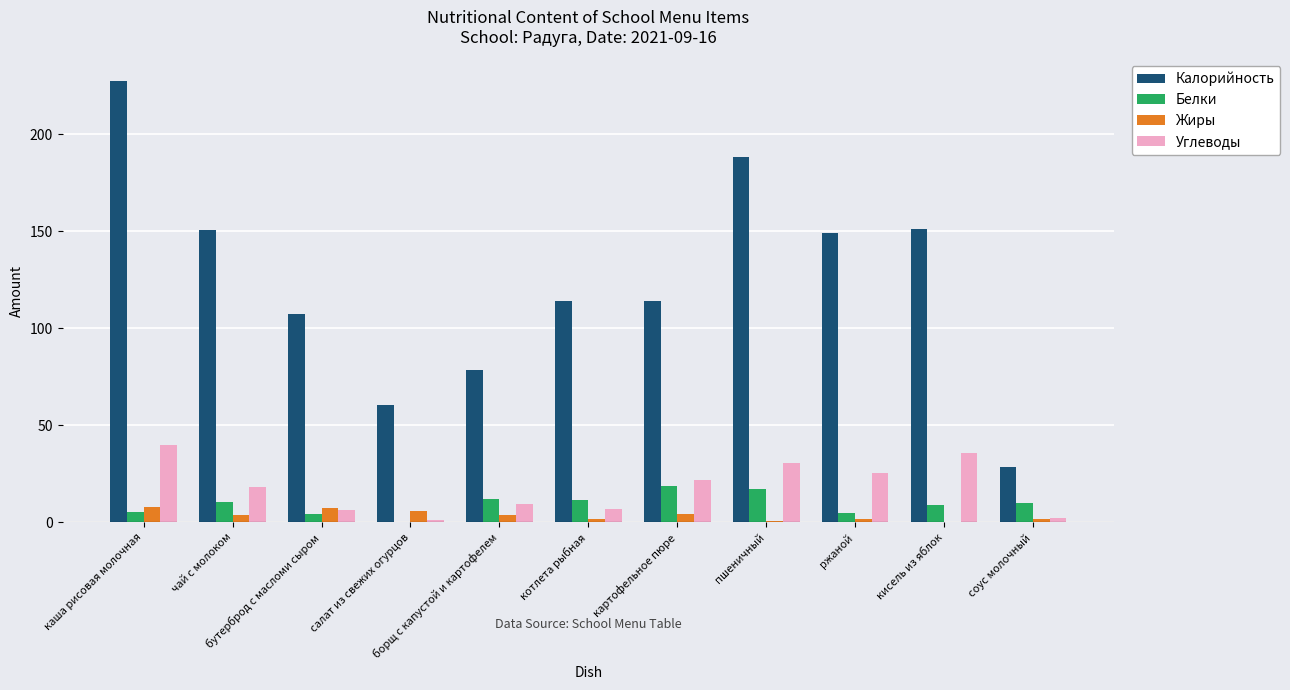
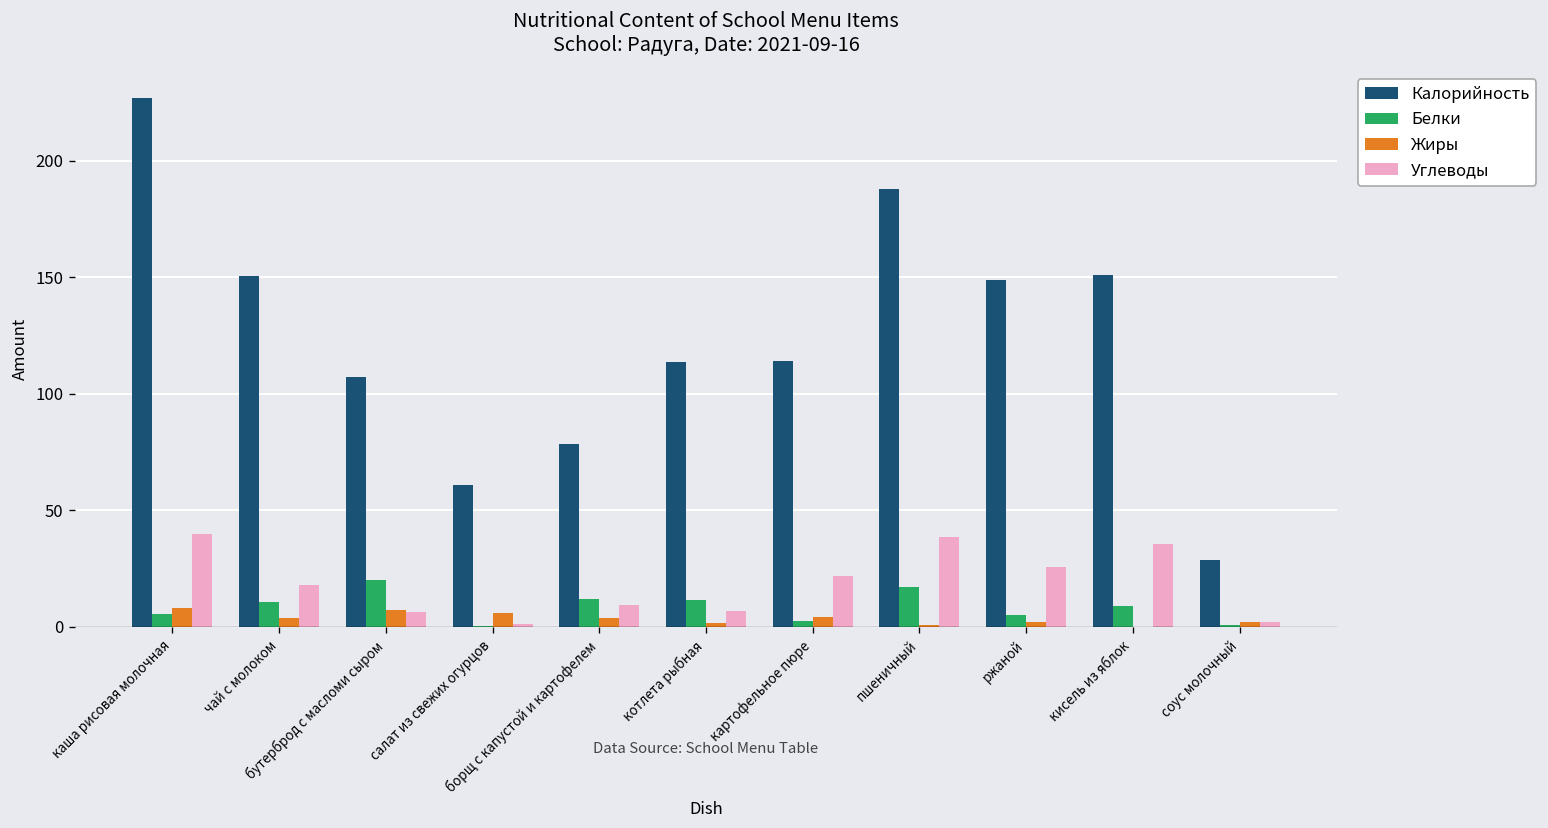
  {
    "Калорийность": {
      "каша рисовая молочная": 227,
      "чай с молоком": 151,
      "бутерброд с масломи сыром": 107,
      "салат из свежих огурцов": 61,
      "борщ с капустой и картофелем": 79,
      "котлета рыбная": 114,
      "картофельное пюре": 114,
      "пшеничный": 188,
      "ржаной": 149,
      "кисель из яблок": 151,
      "соус молочный": 29
    },
    "Белки": {
      "каша рисовая молочная": 5,
      "чай с молоком": 11,
-     "бутерброд с масломи сыром": 4,
+     "бутерброд с масломи сыром": 20,
      "борщ с капустой и картофелем": 12,
      "котлета рыбная": 11,
-     "картофельное пюре": 19,
+     "картофельное пюре": 2,
      "пшеничный": 17,
      "ржаной": 5,
      "кисель из яблок": 9,
-     "соус молочный": 10
+     "соус молочный": 1
    },
    "Жиры": {
      "каша рисовая молочная": 8,
      "чай с молоком": 4,
      "бутерброд с масломи сыром": 7,
      "салат из свежих огурцов": 6,
      "борщ с капустой и картофелем": 4,
      "котлета рыбная": 2,
      "картофельное пюре": 4,
      "ржаной": 2,
      "соус молочный": 2
    },
    "Углеводы": {
      "каша рисовая молочная": 40,
      "чай с молоком": 18,
      "бутерброд с масломи сыром": 6,
      "салат из свежих огурцов": 1,
      "борщ с капустой и картофелем": 10,
      "котлета рыбная": 7,
      "картофельное пюре": 22,
-     "пшеничный": 31,
+     "пшеничный": 39,
      "ржаной": 26,
      "кисель из яблок": 36,
      "соус молочный": 2
    }
  }
